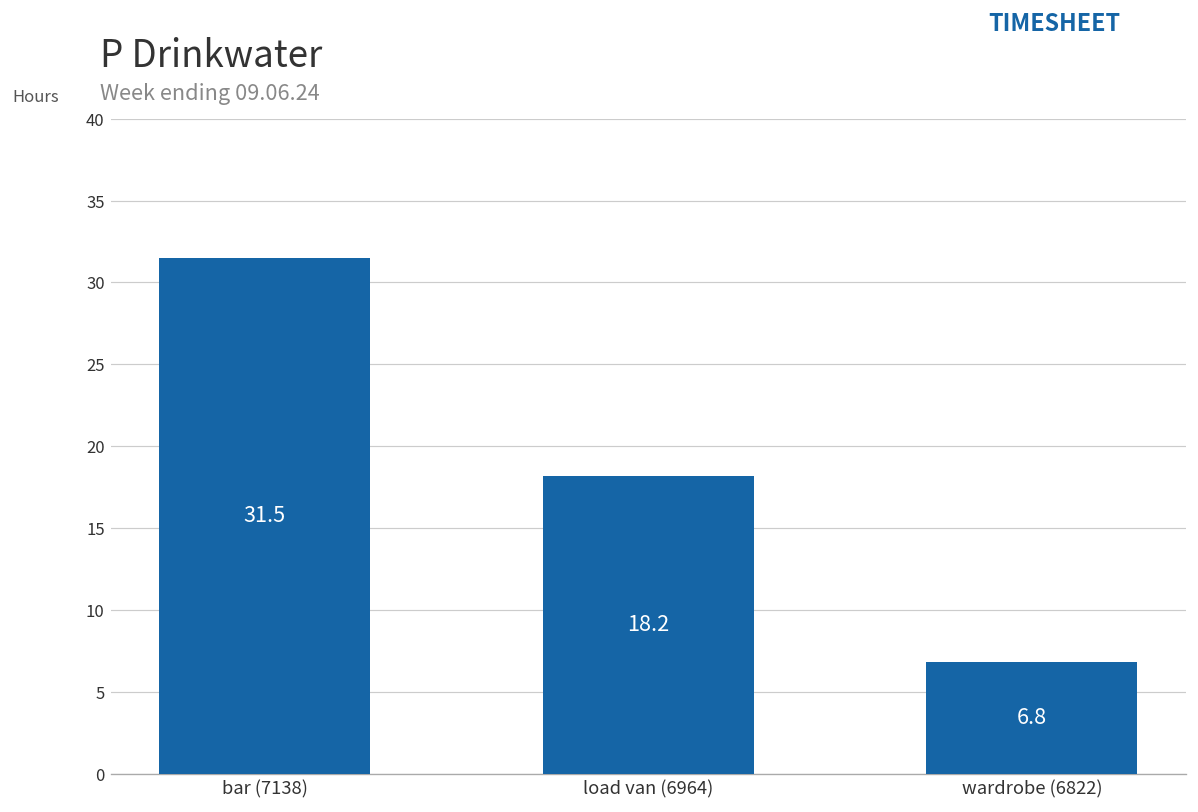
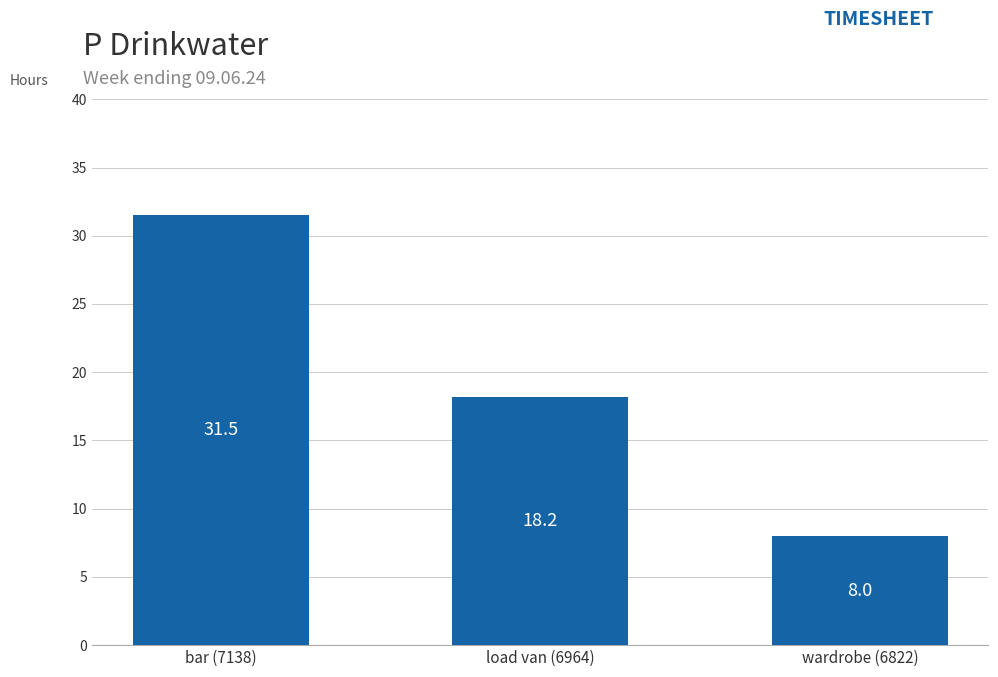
  {
    "bar (7138)": 31.5,
    "load van (6964)": 18.2,
-   "wardrobe (6822)": 6.8
+   "wardrobe (6822)": 8.0
  }
